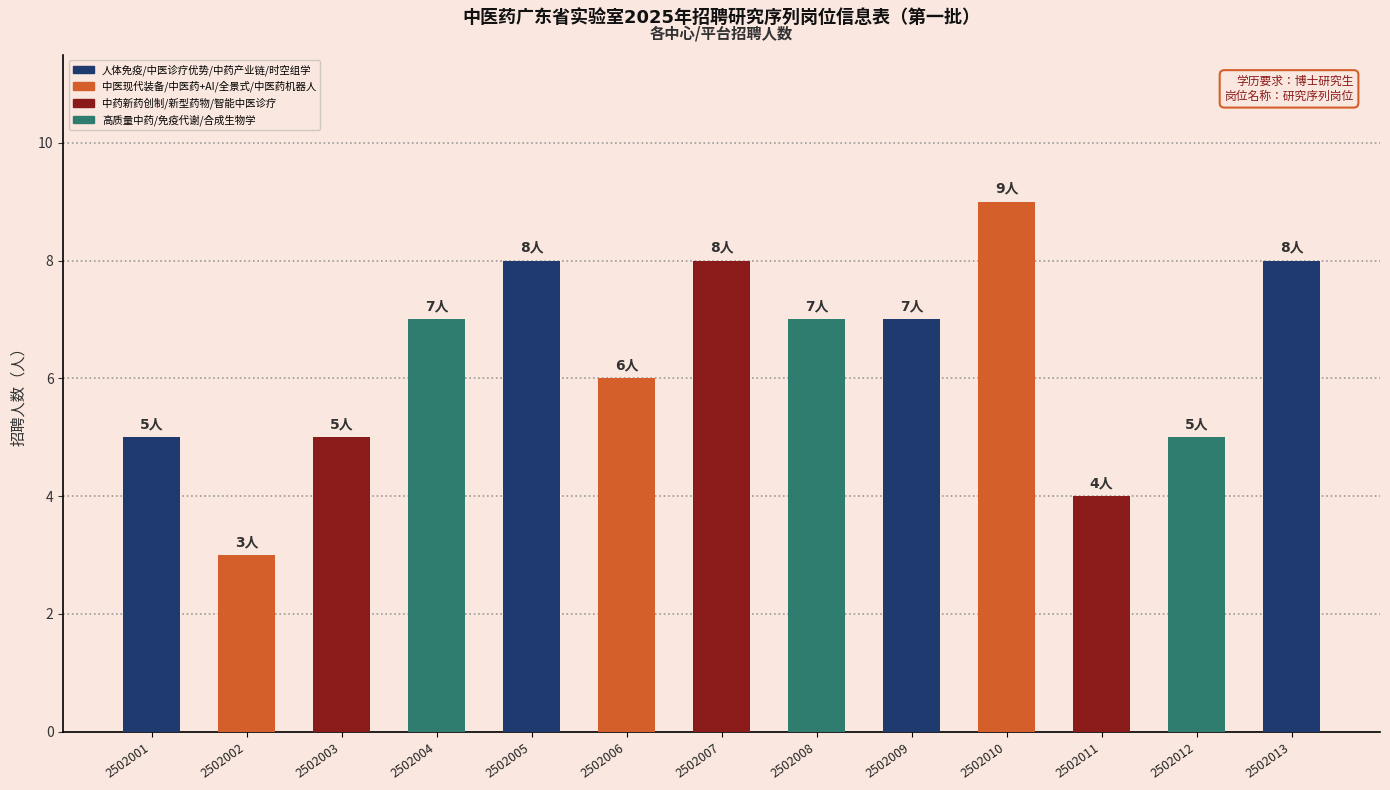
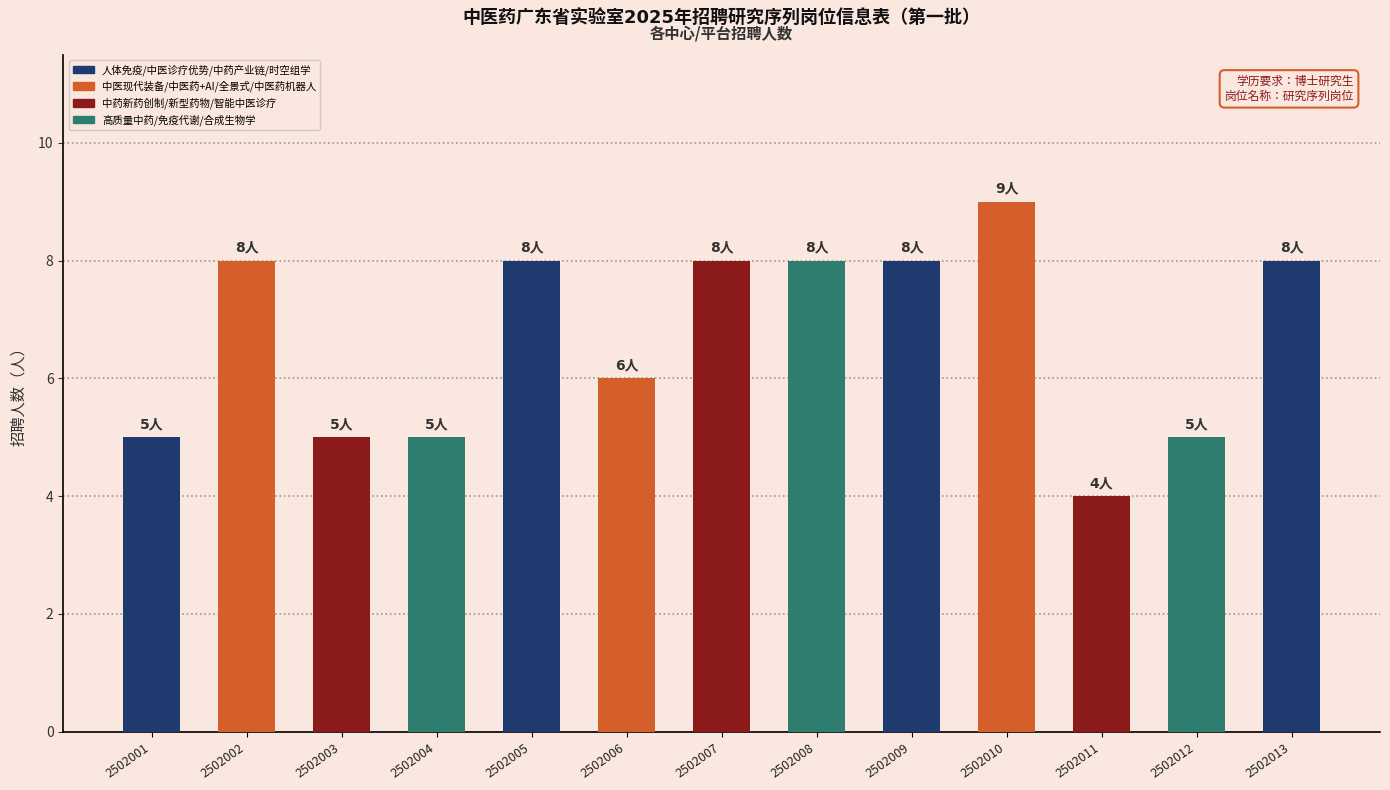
  {
    "2502001": "5人",
-   "2502002": "3人",
+   "2502002": "8人",
    "2502003": "5人",
-   "2502004": "7人",
+   "2502004": "5人",
    "2502005": "8人",
    "2502006": "6人",
    "2502007": "8人",
-   "2502008": "7人",
-   "2502009": "7人",
+   "2502008": "8人",
+   "2502009": "8人",
    "2502010": "9人",
    "2502011": "4人",
    "2502012": "5人",
    "2502013": "8人"
  }
